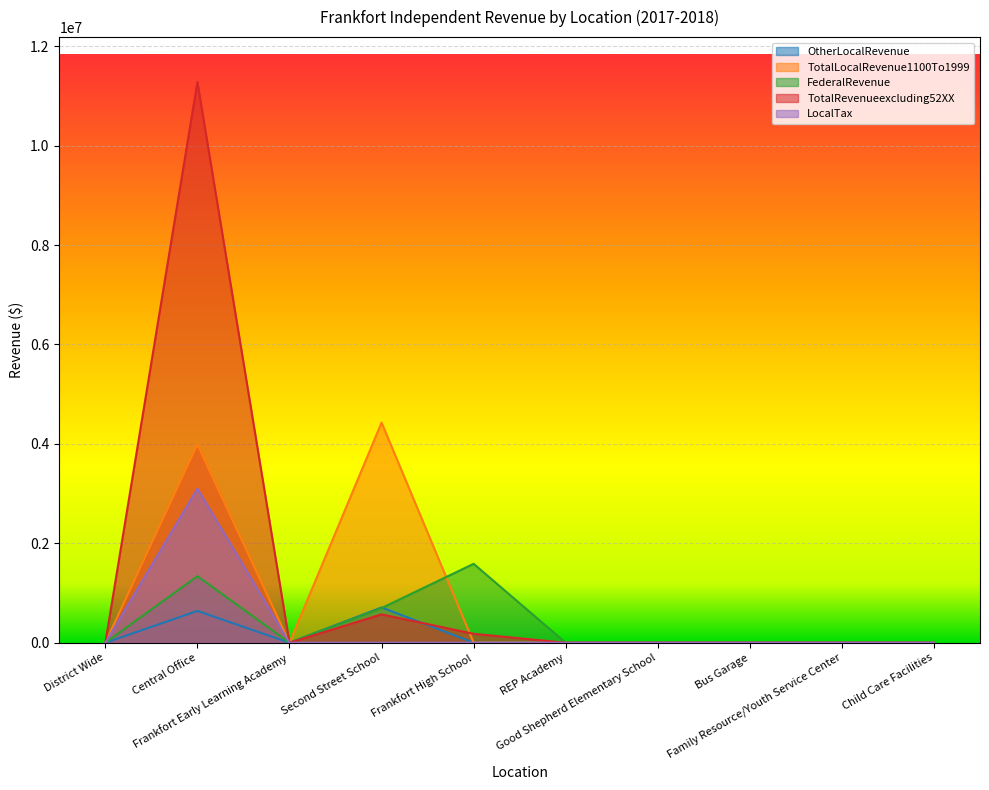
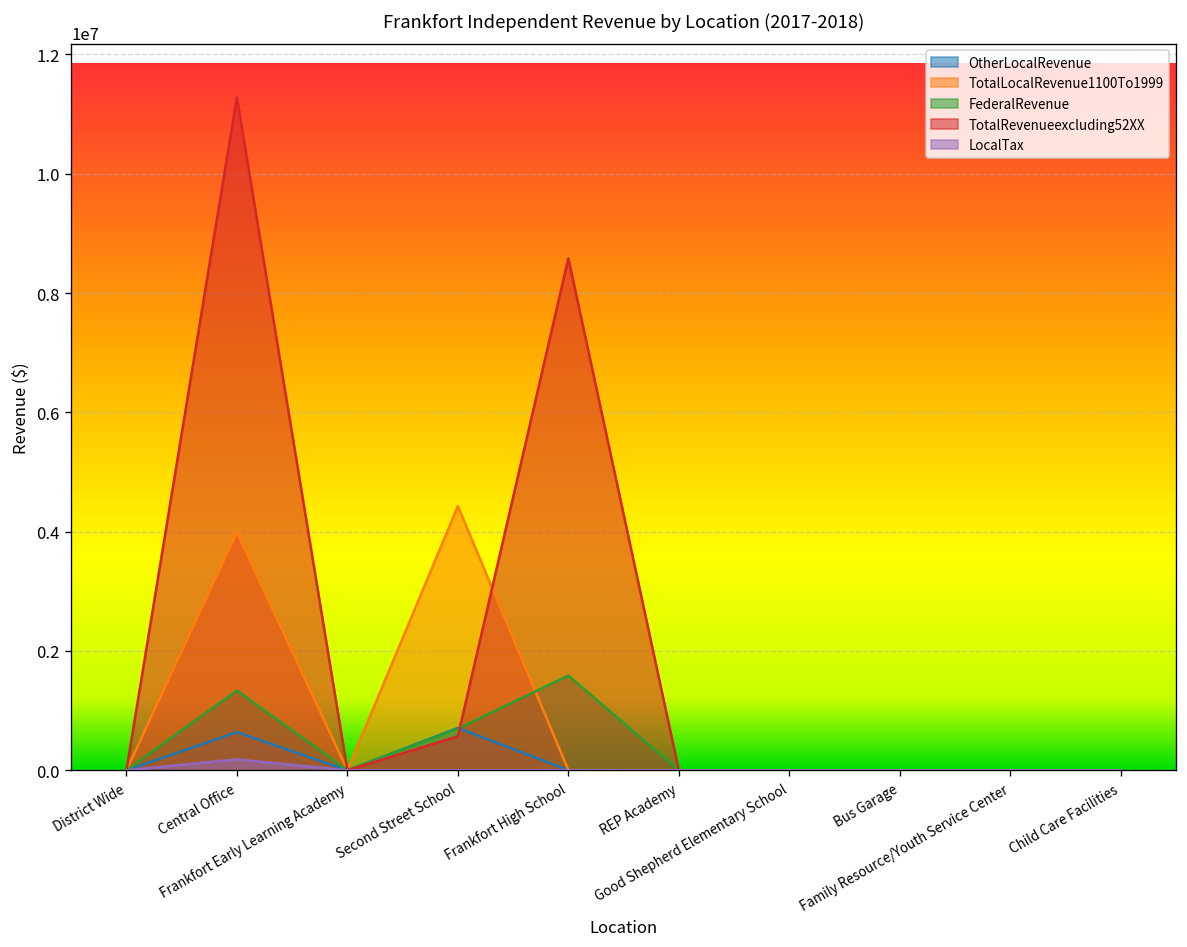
  {
    "OtherLocalRevenue": {
      "Central Office": 600000
    },
    "TotalLocalRevenue1100To1999": {
      "Central Office": 4000000,
      "Second Street School": 4400000
    },
    "FederalRevenue": {
      "Central Office": 1300000,
      "Frankfort High School": 1600000
    },
    "TotalRevenueexcluding52XX": {
      "Central Office": 11300000,
      "Second Street School": 600000,
-     "Frankfort High School": 200000
+     "Frankfort High School": 8600000
    },
    "LocalTax": {
-     "Central Office": 3100000,
+     "Central Office": 200000,
      "Second Street School": 0
    }
  }
